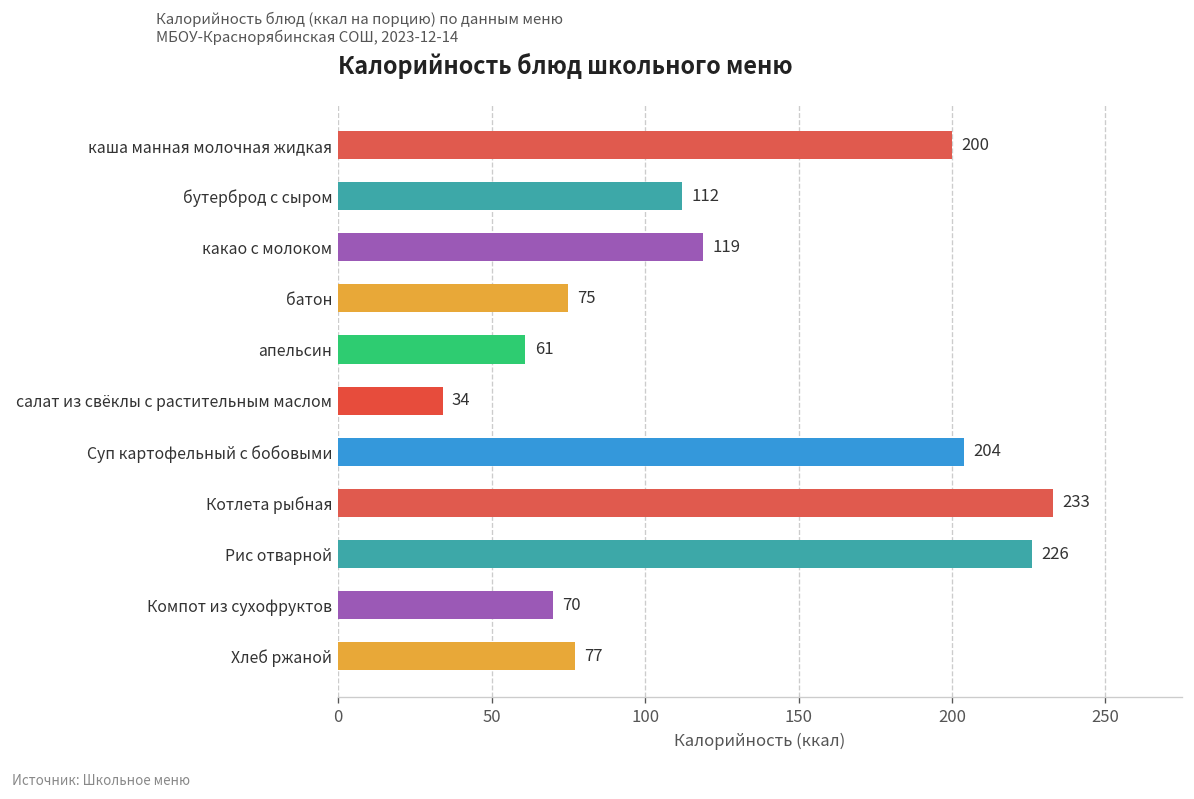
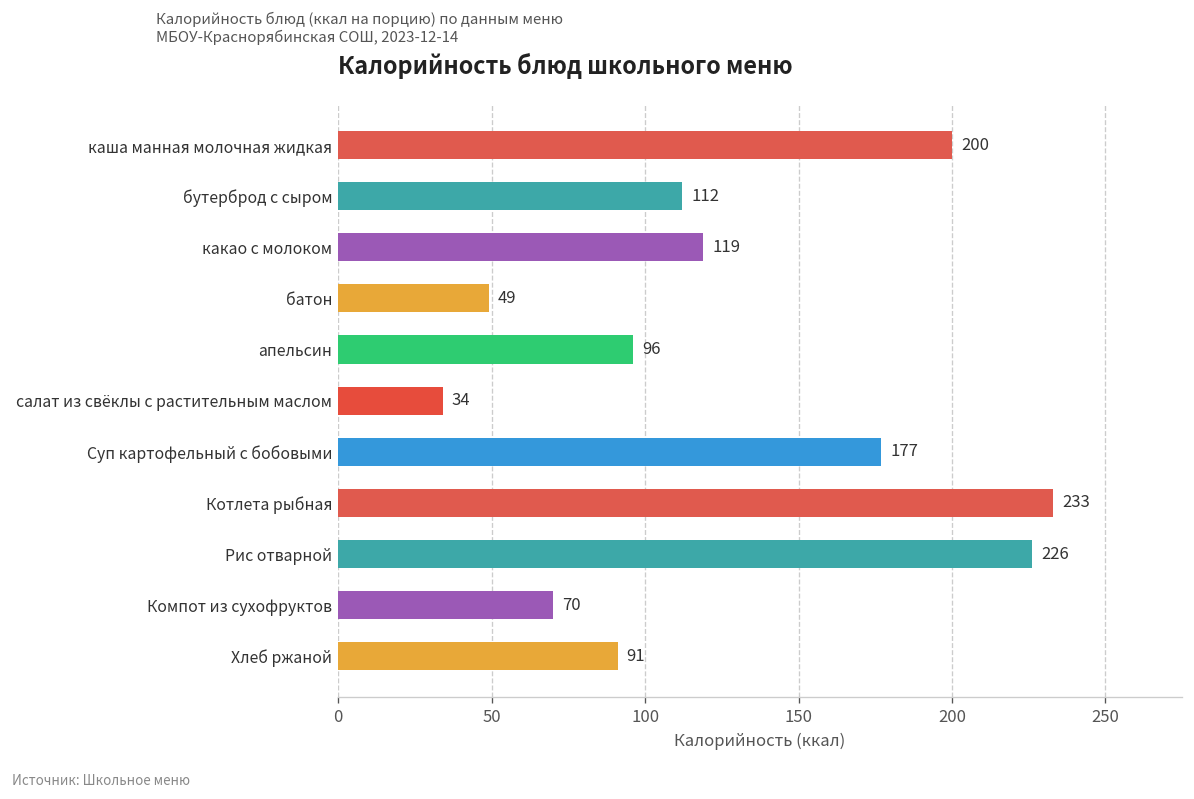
  {
    "каша манная молочная жидкая": 200,
    "бутерброд с сыром": 112,
    "какао с молоком": 119,
-   "батон": 75,
-   "апельсин": 61,
+   "батон": 49,
+   "апельсин": 96,
    "салат из свёклы с растительным маслом": 34,
-   "Суп картофельный с бобовыми": 204,
+   "Суп картофельный с бобовыми": 177,
    "Котлета рыбная": 233,
    "Рис отварной": 226,
    "Компот из сухофруктов": 70,
-   "Хлеб ржаной": 77
+   "Хлеб ржаной": 91
  }
